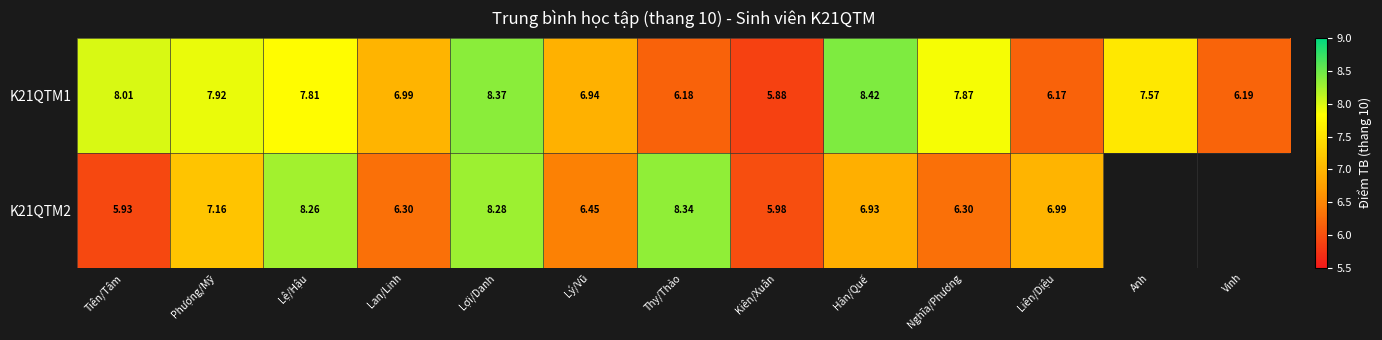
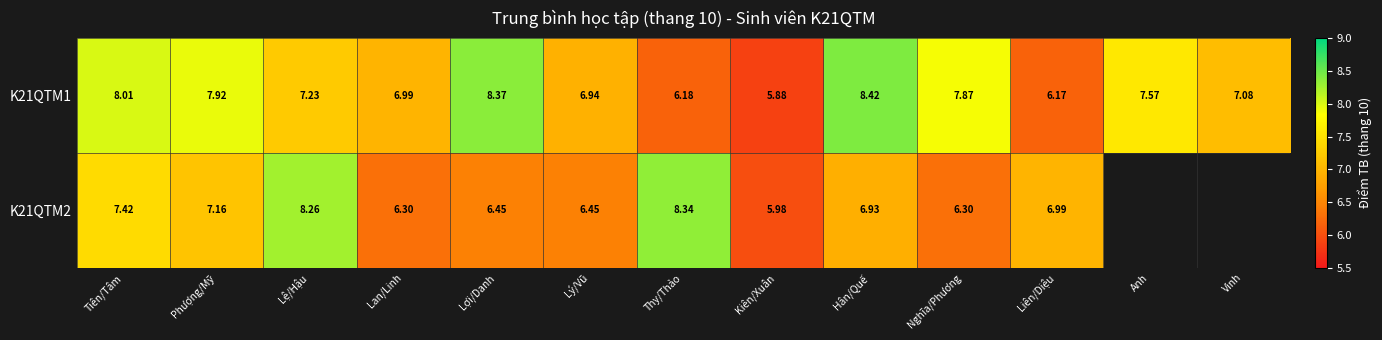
  {
    "K21QTM1": {
      "Tiên/Tâm": 8.01,
      "Phượng/Mỹ": 7.92,
-     "Lệ/Hậu": 7.81,
+     "Lệ/Hậu": 7.23,
      "Lan/Linh": 6.99,
      "Lợi/Danh": 8.37,
      "Lý/Vũ": 6.94,
      "Thy/Thảo": 6.18,
      "Kiên/Xuân": 5.88,
      "Hân/Quế": 8.42,
      "Nghĩa/Phương": 7.87,
      "Liên/Diệu": 6.17,
      "Anh": 7.57,
-     "Vinh": 6.19
+     "Vinh": 7.08
    },
    "K21QTM2": {
-     "Tiên/Tâm": 5.93,
+     "Tiên/Tâm": 7.42,
      "Phượng/Mỹ": 7.16,
      "Lệ/Hậu": 8.26,
      "Lan/Linh": 6.30,
-     "Lợi/Danh": 8.28,
+     "Lợi/Danh": 6.45,
      "Lý/Vũ": 6.45,
      "Thy/Thảo": 8.34,
      "Kiên/Xuân": 5.98,
      "Hân/Quế": 6.93,
      "Nghĩa/Phương": 6.30,
      "Liên/Diệu": 6.99
    }
  }
